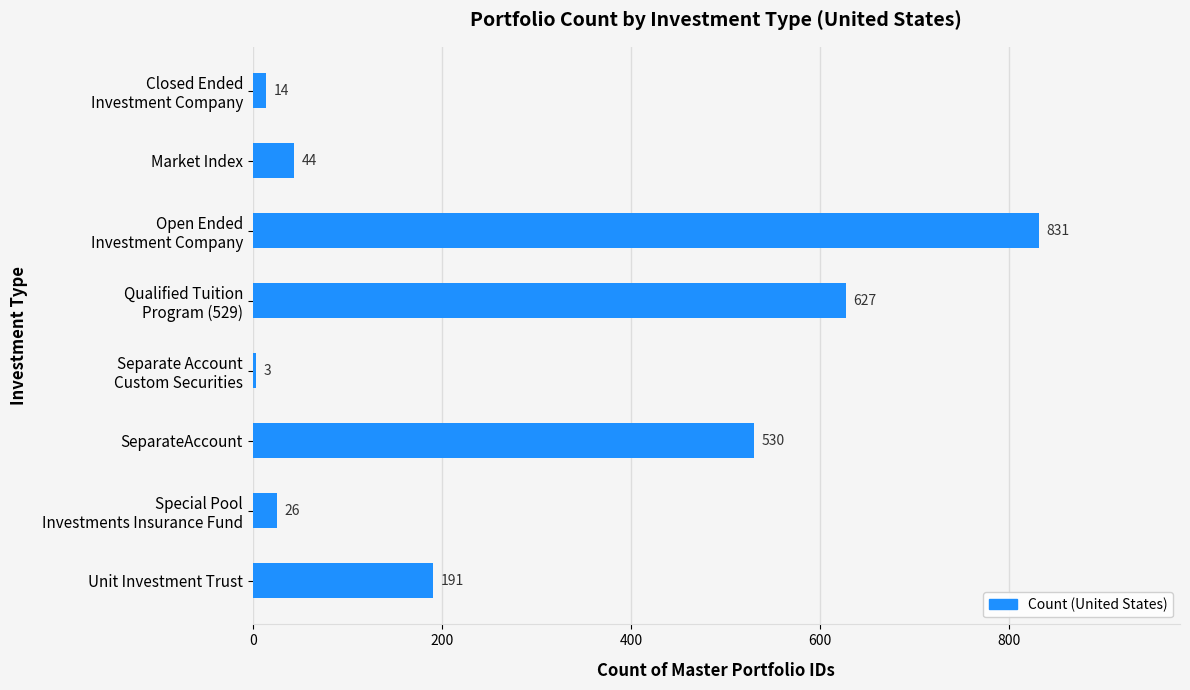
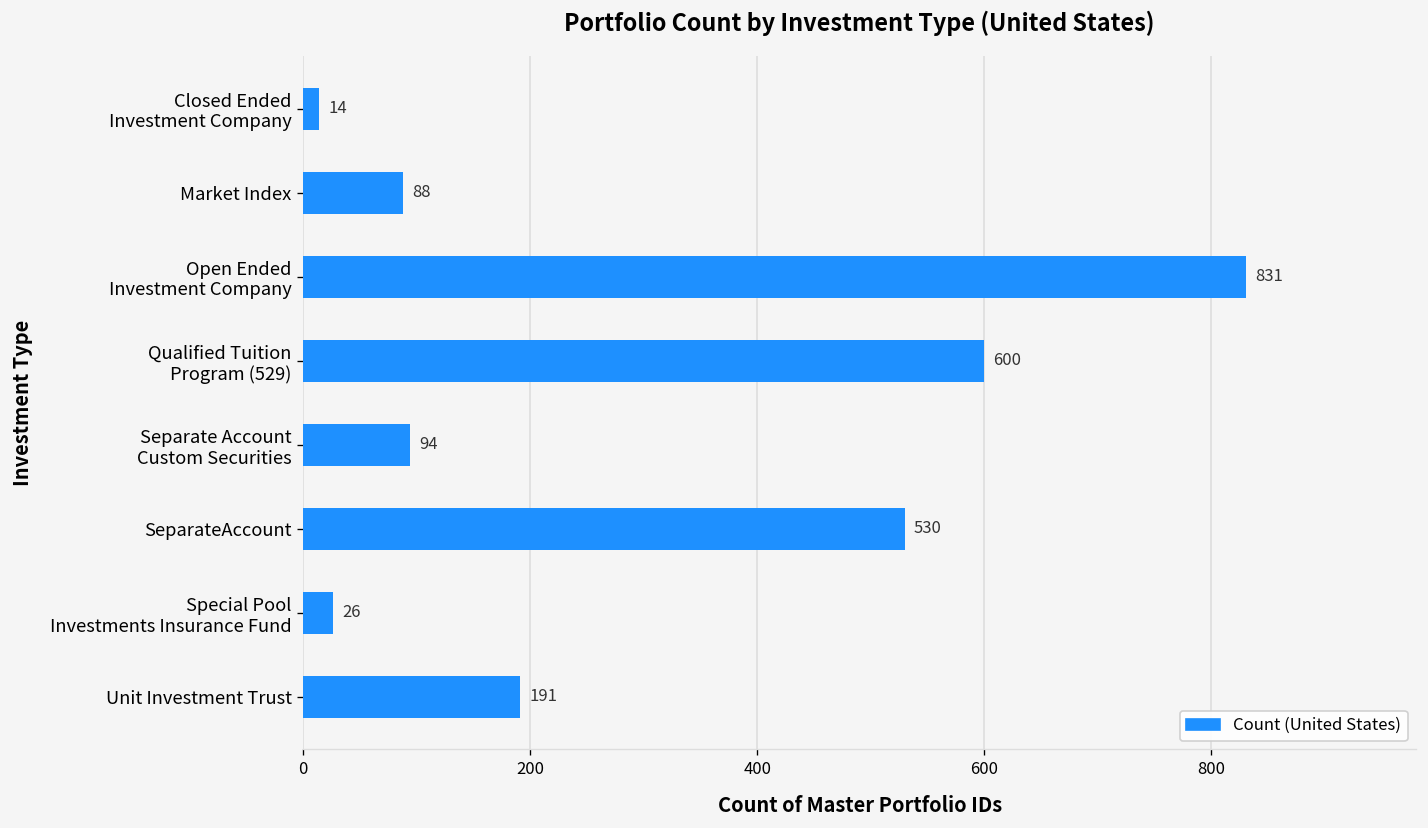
  {
    "Closed Ended Investment Company": 14,
-   "Market Index": 44,
+   "Market Index": 88,
    "Open Ended Investment Company": 831,
-   "Qualified Tuition Program (529)": 627,
-   "Separate Account Custom Securities": 3,
+   "Qualified Tuition Program (529)": 600,
+   "Separate Account Custom Securities": 94,
    "SeparateAccount": 530,
    "Special Pool Investments Insurance Fund": 26,
    "Unit Investment Trust": 191
  }
